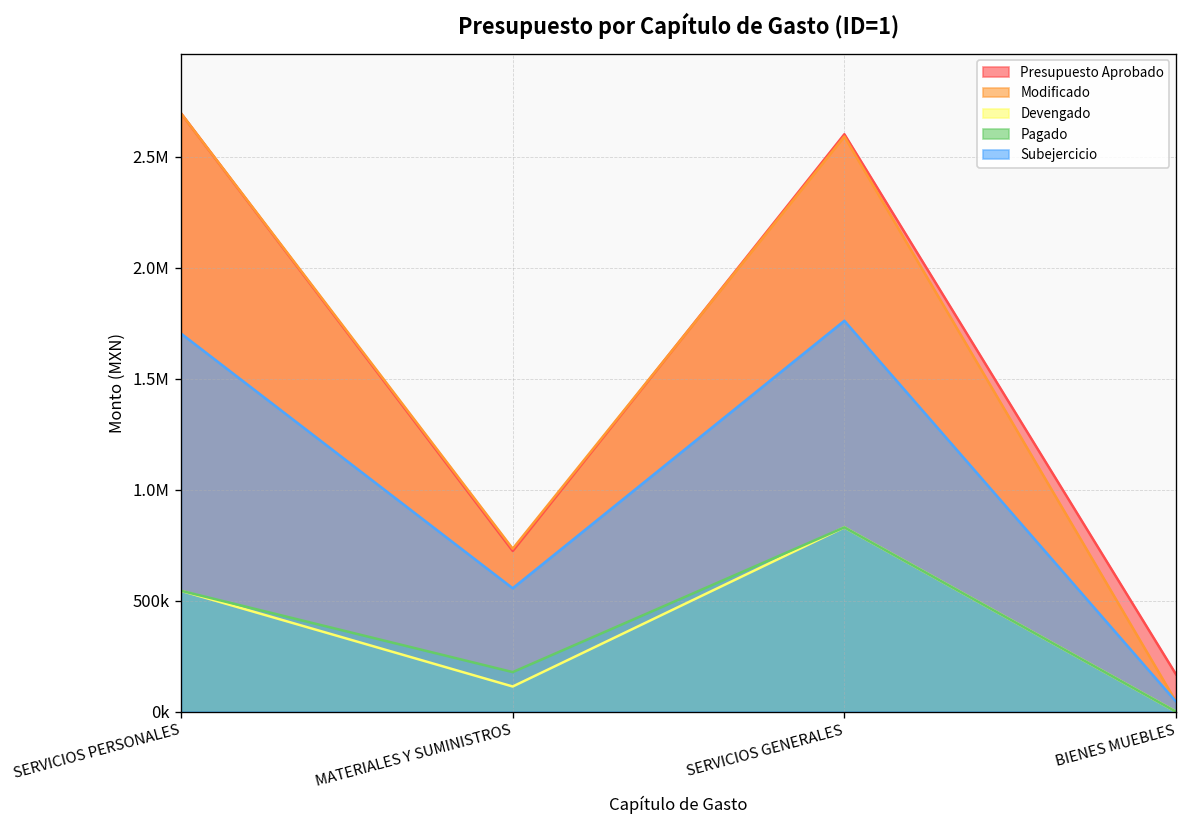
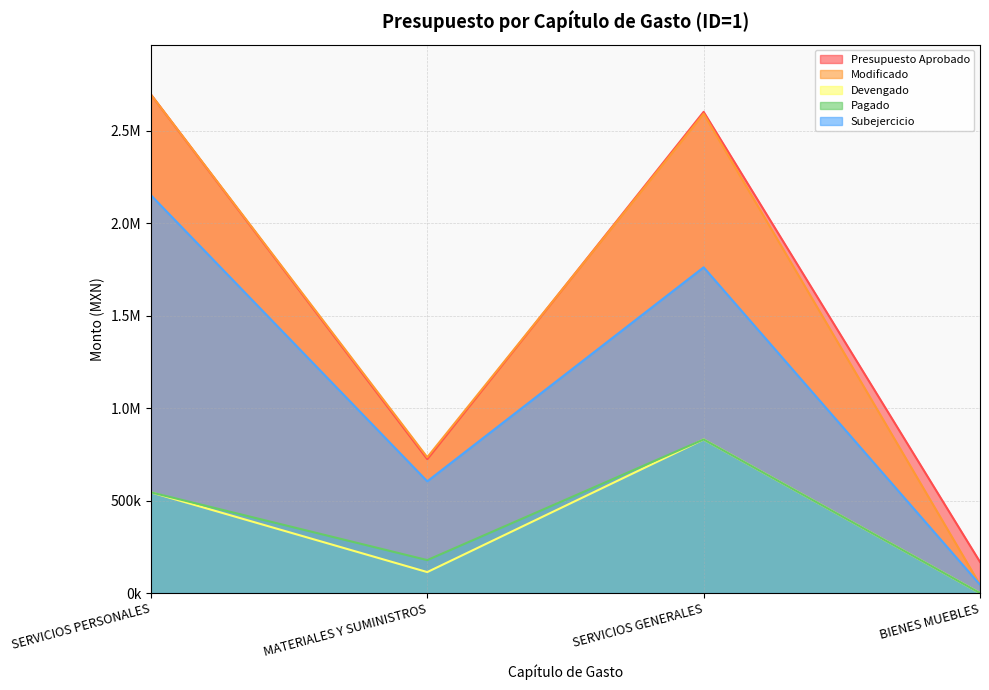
  {
    "Presupuesto Aprobado": {
      "BIENES MUEBLES": 170000
    },
    "Devengado": {
      "MATERIALES Y SUMINISTROS": 110000
    },
    "Pagado": {
      "MATERIALES Y SUMINISTROS": 180000
    },
    "Subejercicio": {
-     "SERVICIOS PERSONALES": 1700000,
-     "MATERIALES Y SUMINISTROS": 560000,
+     "SERVICIOS PERSONALES": 2150000,
+     "MATERIALES Y SUMINISTROS": 600000,
      "SERVICIOS GENERALES": 1760000
    }
  }
